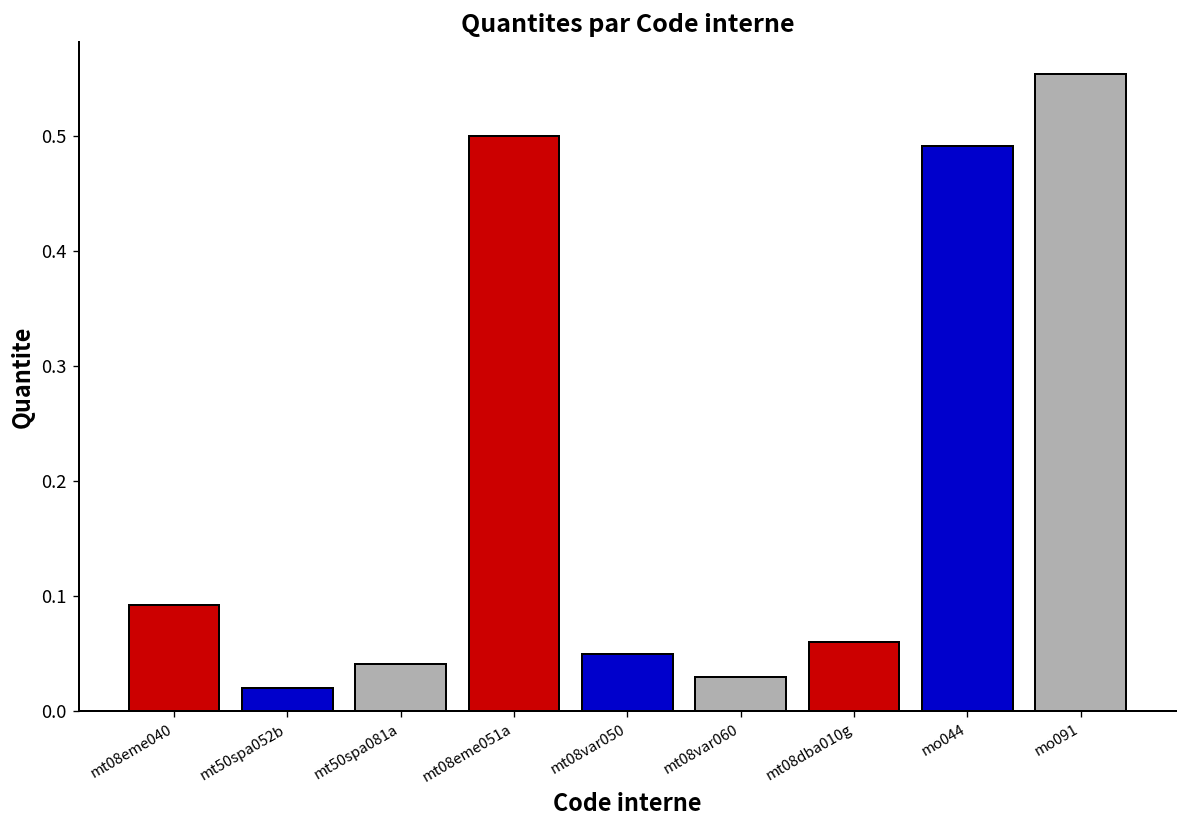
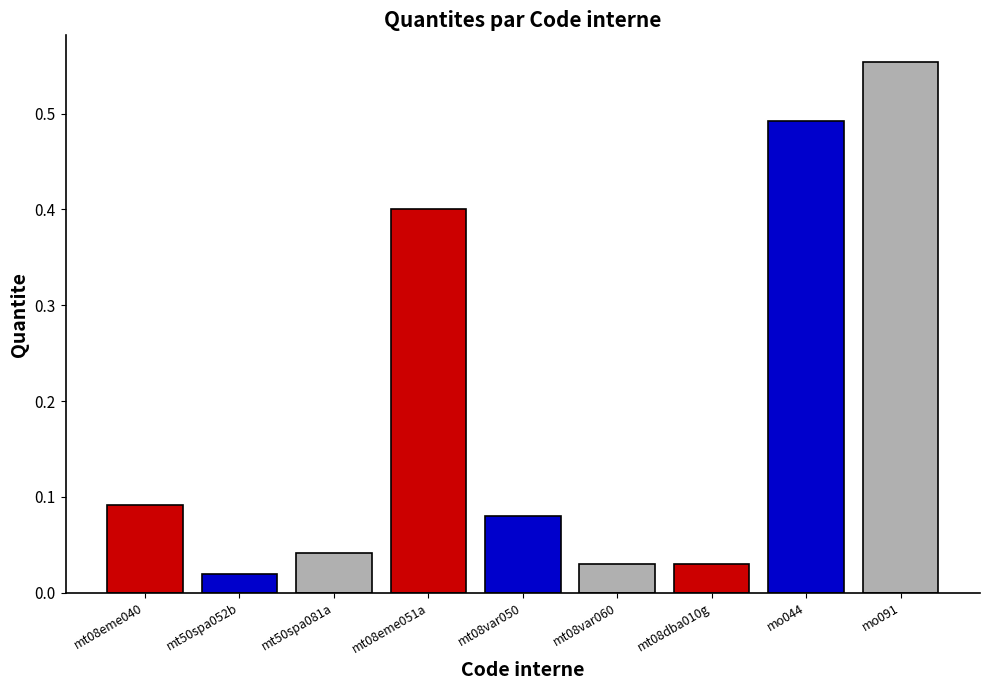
  {
    "mt08eme040": 0.09,
    "mt50spa052b": 0.02,
    "mt50spa081a": 0.04,
-   "mt08eme051a": 0.5,
-   "mt08var050": 0.05,
+   "mt08eme051a": 0.4,
+   "mt08var050": 0.08,
    "mt08var060": 0.03,
-   "mt08dba010g": 0.06,
+   "mt08dba010g": 0.03,
    "mo044": 0.49,
    "mo091": 0.55
  }
